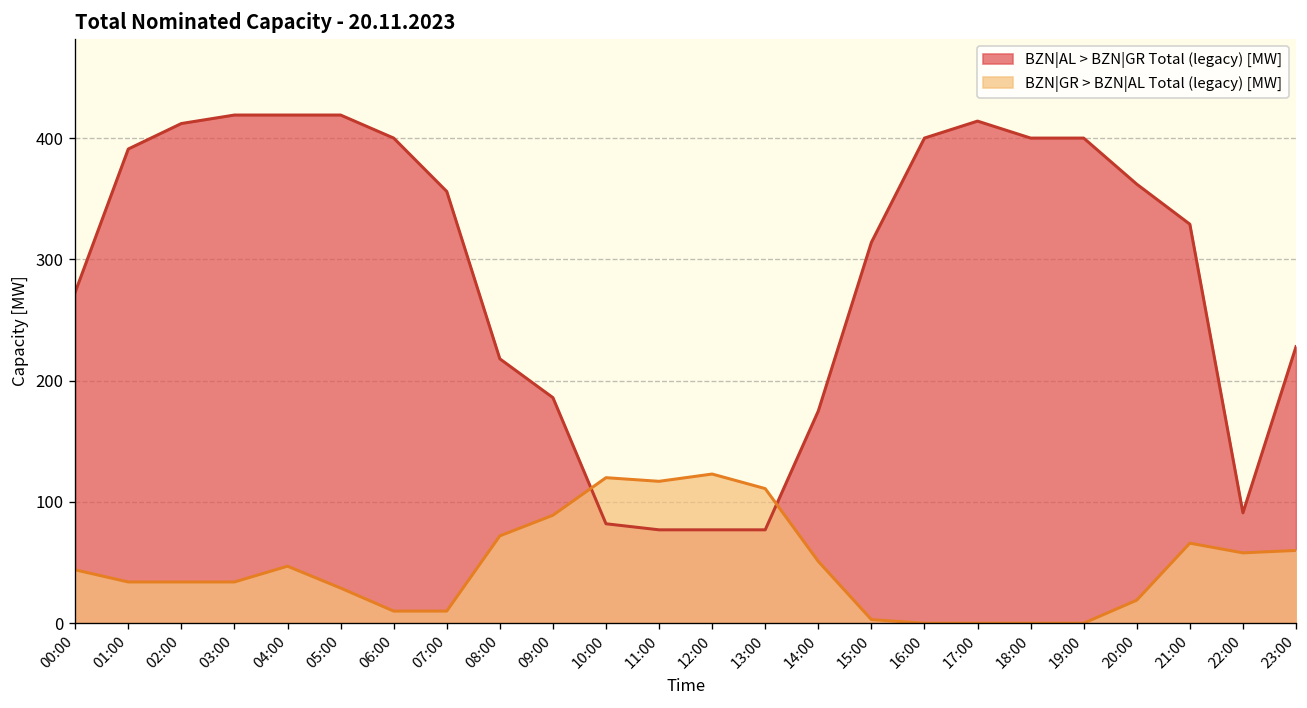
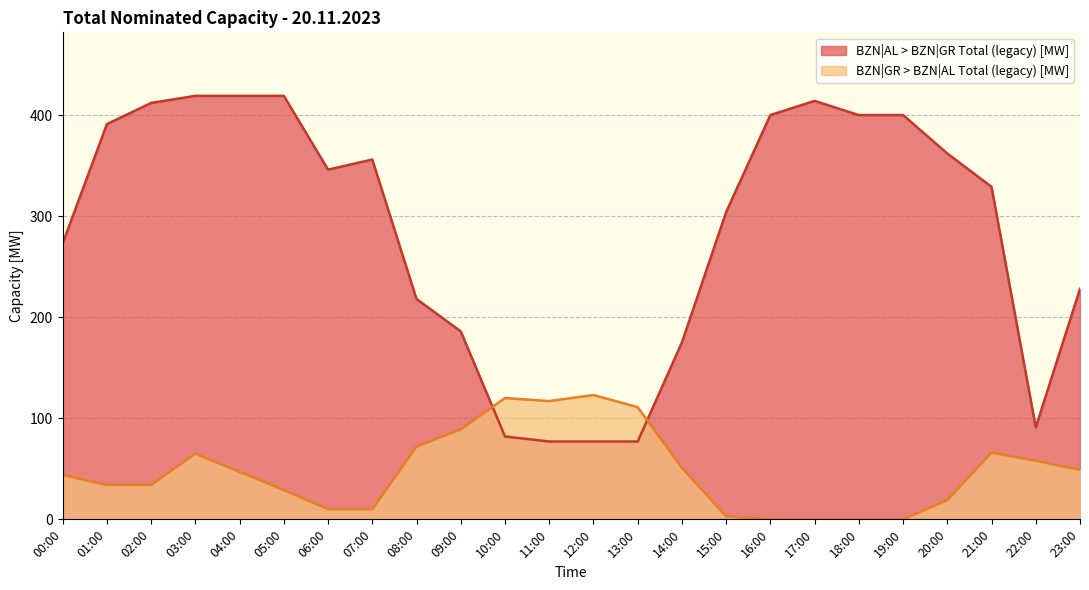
  {
    "BZN|AL > BZN|GR Total (legacy) [MW]": {
      "00:00": 273,
      "01:00": 391,
      "02:00": 412,
      "03:00": 419,
      "04:00": 419,
      "05:00": 419,
-     "06:00": 400,
+     "06:00": 346,
      "07:00": 356,
      "08:00": 218,
      "09:00": 186,
      "10:00": 82,
      "11:00": 77,
      "12:00": 77,
      "13:00": 77,
      "14:00": 175,
-     "15:00": 314,
+     "15:00": 304,
      "16:00": 400,
      "17:00": 414,
      "18:00": 400,
      "19:00": 400,
      "20:00": 362,
      "21:00": 329,
      "22:00": 91,
      "23:00": 228
    },
    "BZN|GR > BZN|AL Total (legacy) [MW]": {
      "00:00": 44,
      "01:00": 34,
      "02:00": 34,
-     "03:00": 34,
+     "03:00": 65,
      "04:00": 47,
      "05:00": 29,
      "06:00": 10,
      "07:00": 10,
      "08:00": 72,
      "09:00": 89,
      "10:00": 120,
      "11:00": 117,
      "12:00": 123,
      "13:00": 111,
      "14:00": 51,
      "15:00": 3,
      "16:00": 0,
      "17:00": 0,
      "18:00": 0,
      "19:00": 0,
      "20:00": 19,
      "21:00": 66,
      "22:00": 58,
-     "23:00": 60
+     "23:00": 49
    }
  }
